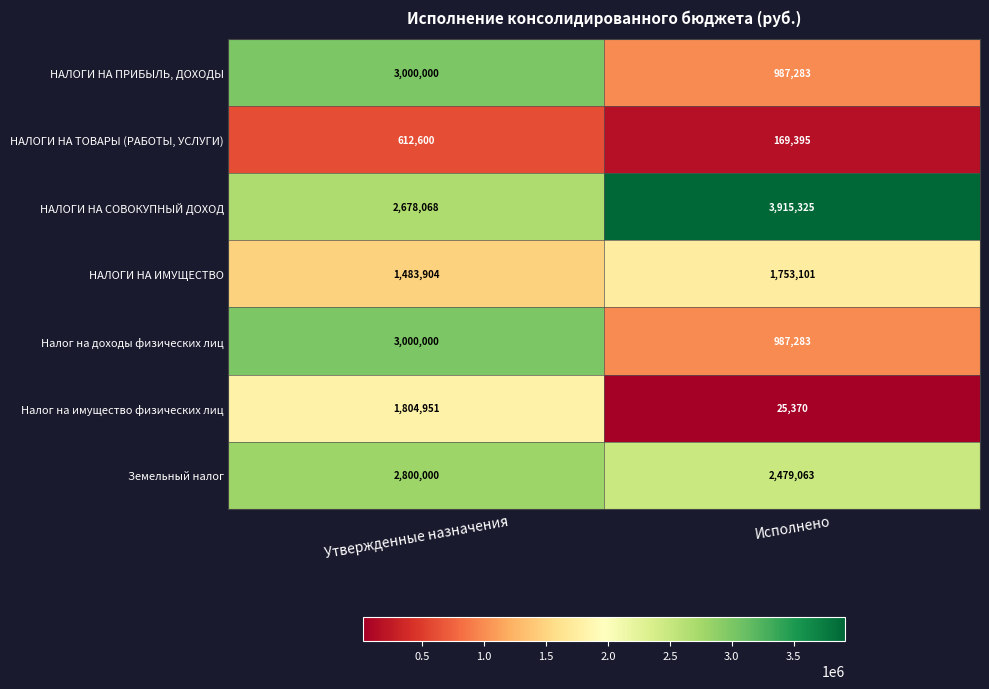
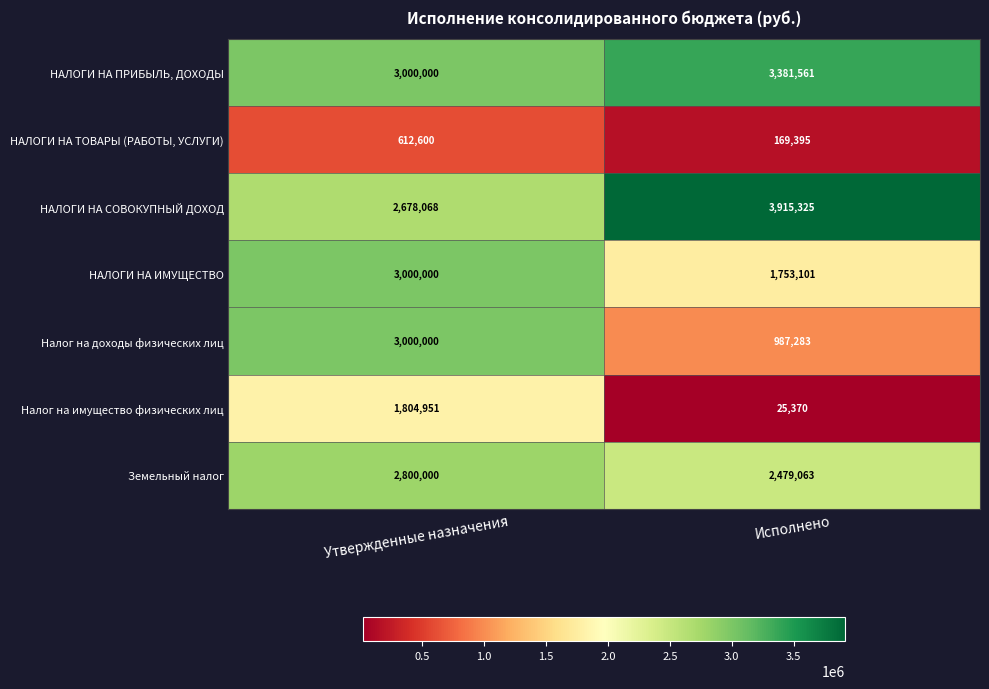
  {
    "НАЛОГИ НА ПРИБЫЛЬ, ДОХОДЫ": {
      "Утвержденные назначения": "3,000,000",
-     "Исполнено": "987,283"
+     "Исполнено": "3,381,561"
    },
    "НАЛОГИ НА ТОВАРЫ (РАБОТЫ, УСЛУГИ)": {
      "Утвержденные назначения": "612,600",
      "Исполнено": "169,395"
    },
    "НАЛОГИ НА СОВОКУПНЫЙ ДОХОД": {
      "Утвержденные назначения": "2,678,068",
      "Исполнено": "3,915,325"
    },
    "НАЛОГИ НА ИМУЩЕСТВО": {
-     "Утвержденные назначения": "1,483,904",
+     "Утвержденные назначения": "3,000,000",
      "Исполнено": "1,753,101"
    },
    "Налог на доходы физических лиц": {
      "Утвержденные назначения": "3,000,000",
      "Исполнено": "987,283"
    },
    "Налог на имущество физических лиц": {
      "Утвержденные назначения": "1,804,951",
      "Исполнено": "25,370"
    },
    "Земельный налог": {
      "Утвержденные назначения": "2,800,000",
      "Исполнено": "2,479,063"
    }
  }
